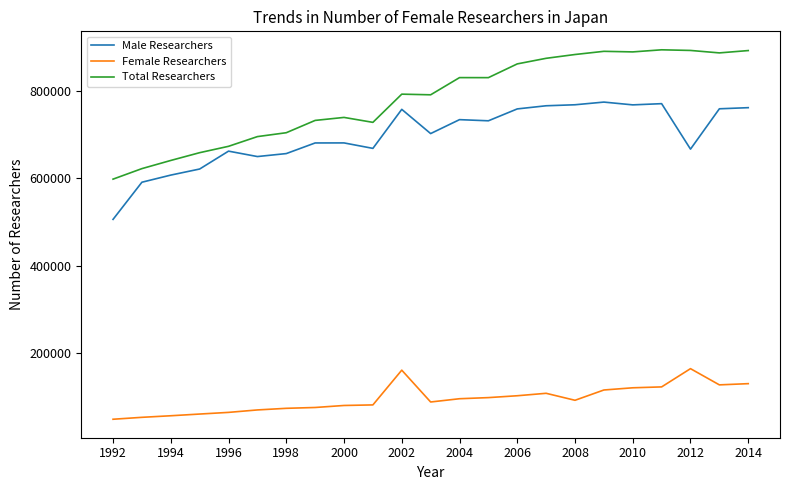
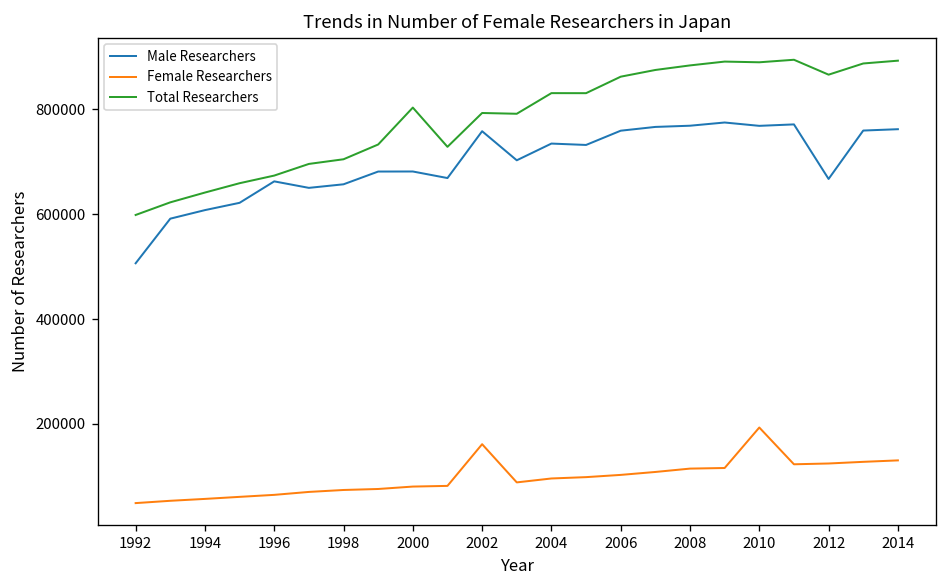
  {
    "Male Researchers": {
      "1992": 510000,
      "1994": 610000,
      "1996": 660000,
      "1998": 660000,
      "2000": 680000,
      "2002": 760000,
      "2004": 730000,
      "2006": 760000,
      "2008": 770000,
      "2010": 770000,
      "2012": 670000,
      "2014": 760000
    },
    "Female Researchers": {
      "1992": 50000,
      "1994": 60000,
      "1996": 60000,
      "1998": 70000,
      "2000": 80000,
      "2002": 160000,
      "2004": 100000,
      "2006": 100000,
-     "2008": 90000,
-     "2010": 120000,
-     "2012": 160000,
+     "2008": 110000,
+     "2010": 190000,
+     "2012": 120000,
      "2014": 130000
    },
    "Total Researchers": {
      "1992": 600000,
      "1994": 640000,
      "1996": 670000,
      "1998": 700000,
-     "2000": 740000,
+     "2000": 800000,
      "2002": 790000,
      "2004": 830000,
      "2006": 860000,
      "2008": 880000,
      "2010": 890000,
-     "2012": 890000,
+     "2012": 870000,
      "2014": 890000
    }
  }
